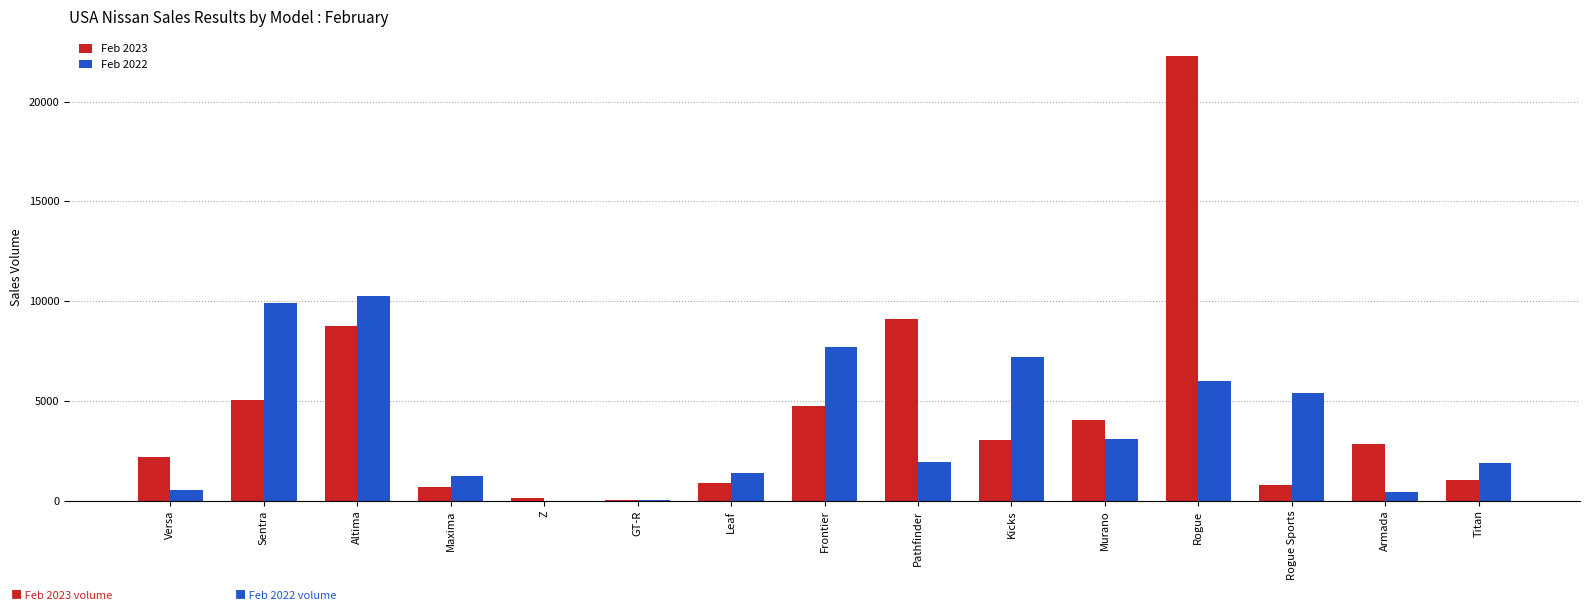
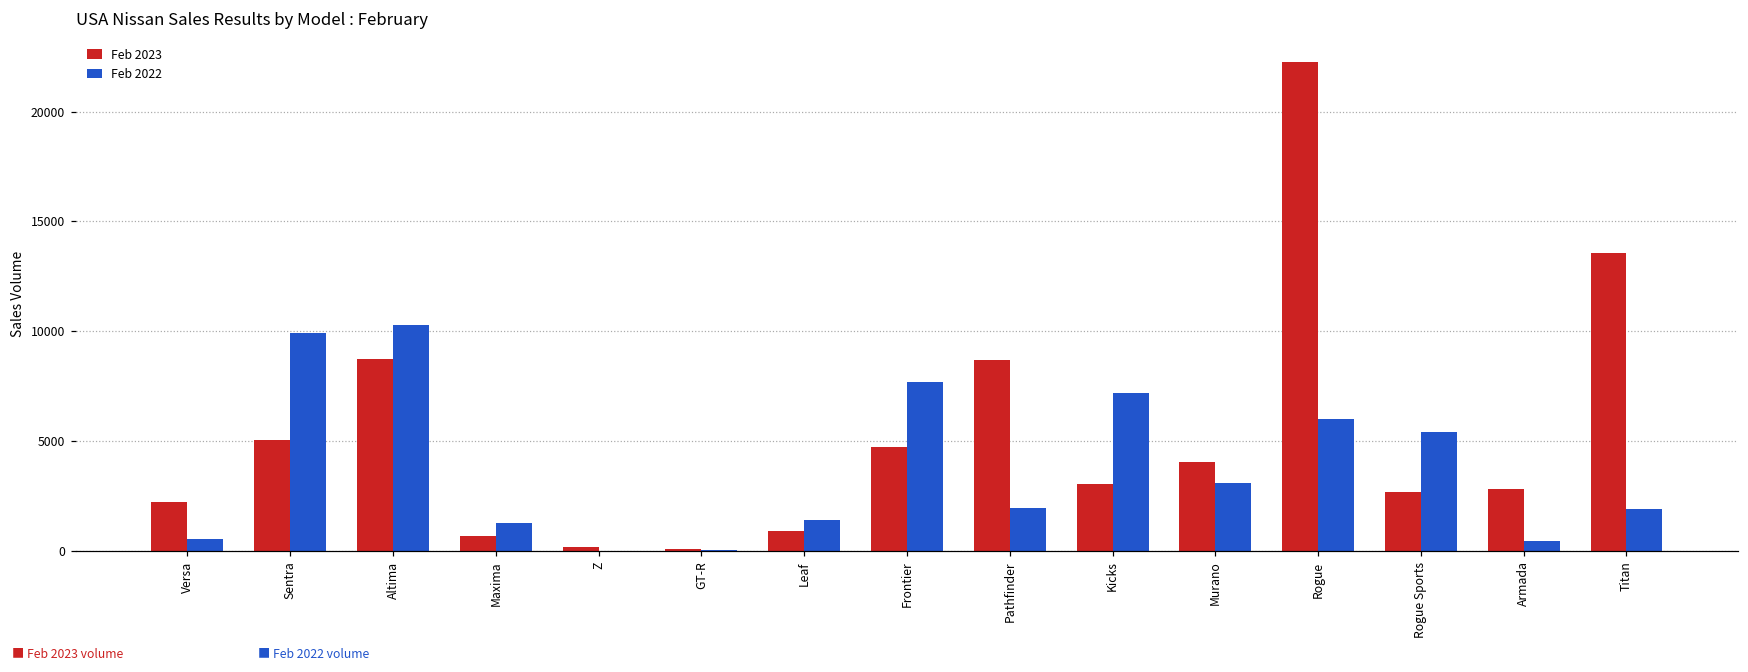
  {
    "Feb 2023": {
      "Versa": 2200,
      "Sentra": 5000,
      "Altima": 8700,
      "Maxima": 700,
      "Z": 200,
      "Leaf": 900,
      "Frontier": 4700,
-     "Pathfinder": 9100,
+     "Pathfinder": 8700,
      "Kicks": 3000,
      "Murano": 4100,
      "Rogue": 22300,
-     "Rogue Sports": 800,
+     "Rogue Sports": 2700,
      "Armada": 2800,
-     "Titan": 1000
+     "Titan": 13600
    },
    "Feb 2022": {
      "Versa": 500,
      "Sentra": 9900,
      "Altima": 10300,
      "Maxima": 1300,
      "Z": 0,
      "Leaf": 1400,
      "Frontier": 7700,
      "Pathfinder": 1900,
      "Kicks": 7200,
      "Murano": 3100,
      "Rogue": 6000,
      "Rogue Sports": 5400,
      "Armada": 400,
      "Titan": 1900
    }
  }
